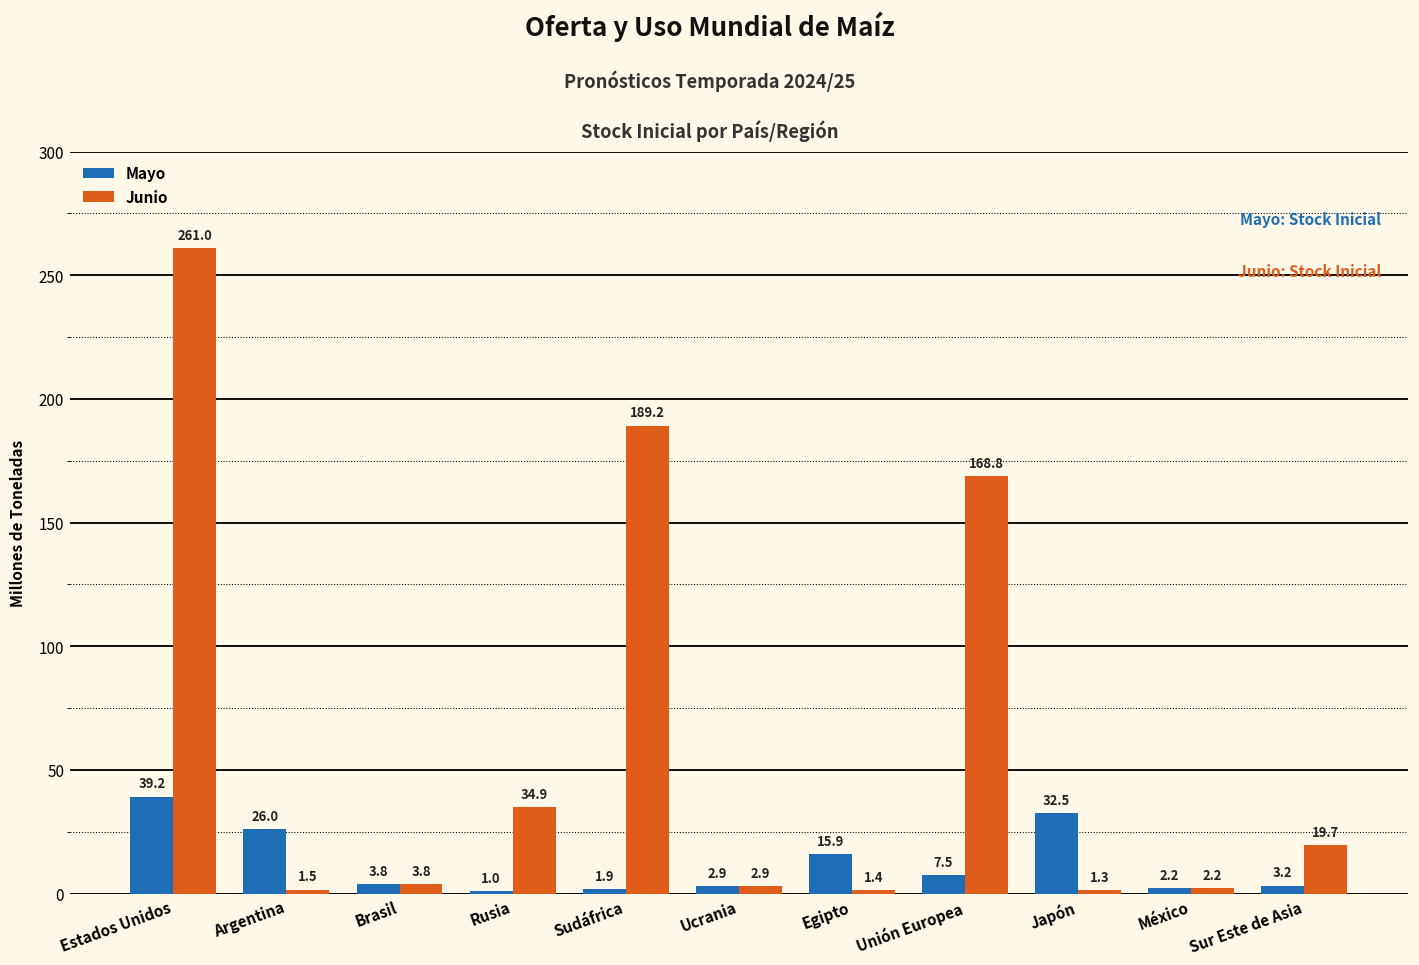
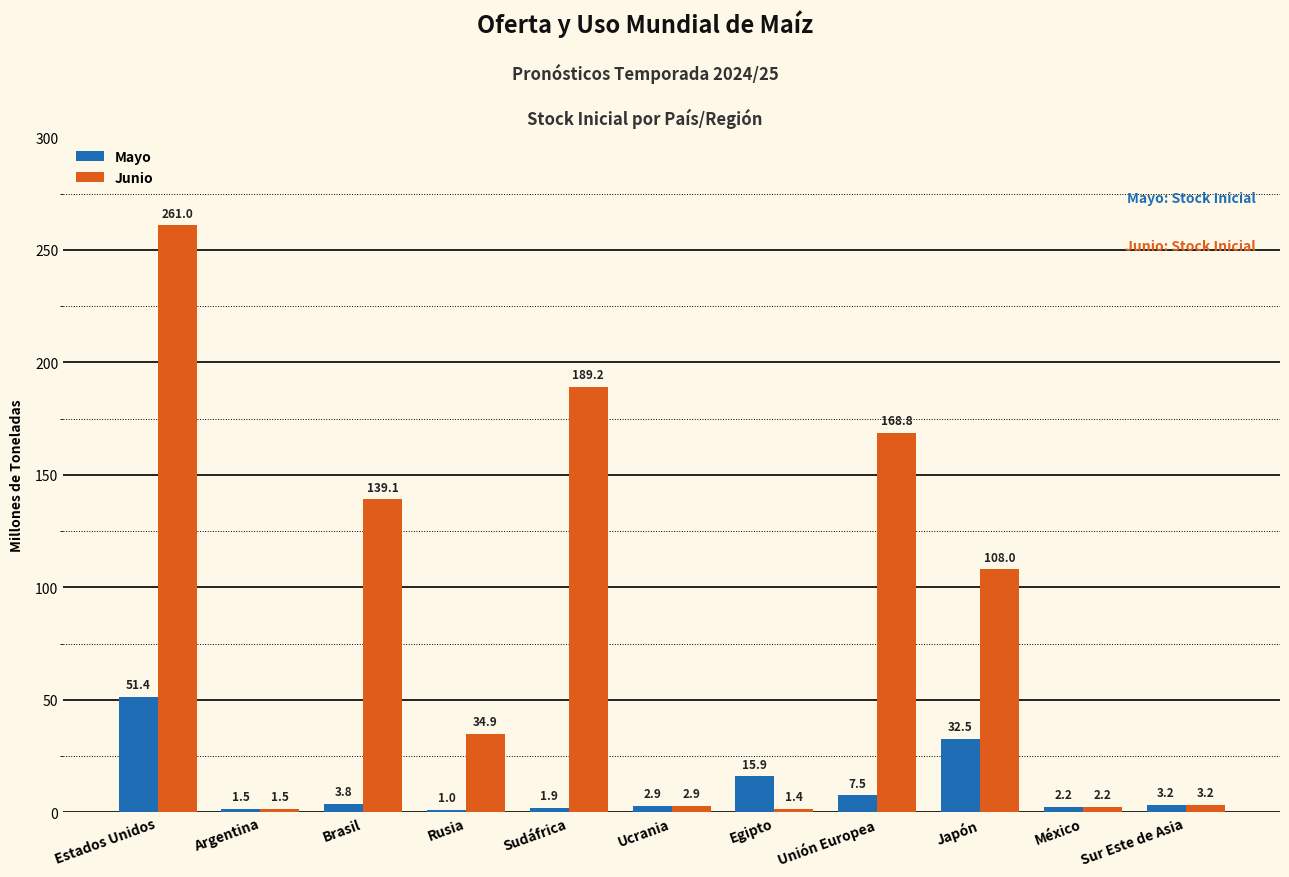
  {
    "Mayo": {
-     "Estados Unidos": 39.2,
-     "Argentina": 26.0,
+     "Estados Unidos": 51.4,
+     "Argentina": 1.5,
      "Brasil": 3.8,
      "Rusia": 1.0,
      "Sudáfrica": 1.9,
      "Ucrania": 2.9,
      "Egipto": 15.9,
      "Unión Europea": 7.5,
      "Japón": 32.5,
      "México": 2.2,
      "Sur Este de Asia": 3.2
    },
    "Junio": {
      "Estados Unidos": 261.0,
      "Argentina": 1.5,
-     "Brasil": 3.8,
+     "Brasil": 139.1,
      "Rusia": 34.9,
      "Sudáfrica": 189.2,
      "Ucrania": 2.9,
      "Egipto": 1.4,
      "Unión Europea": 168.8,
-     "Japón": 1.3,
+     "Japón": 108.0,
      "México": 2.2,
-     "Sur Este de Asia": 19.7
+     "Sur Este de Asia": 3.2
    }
  }
